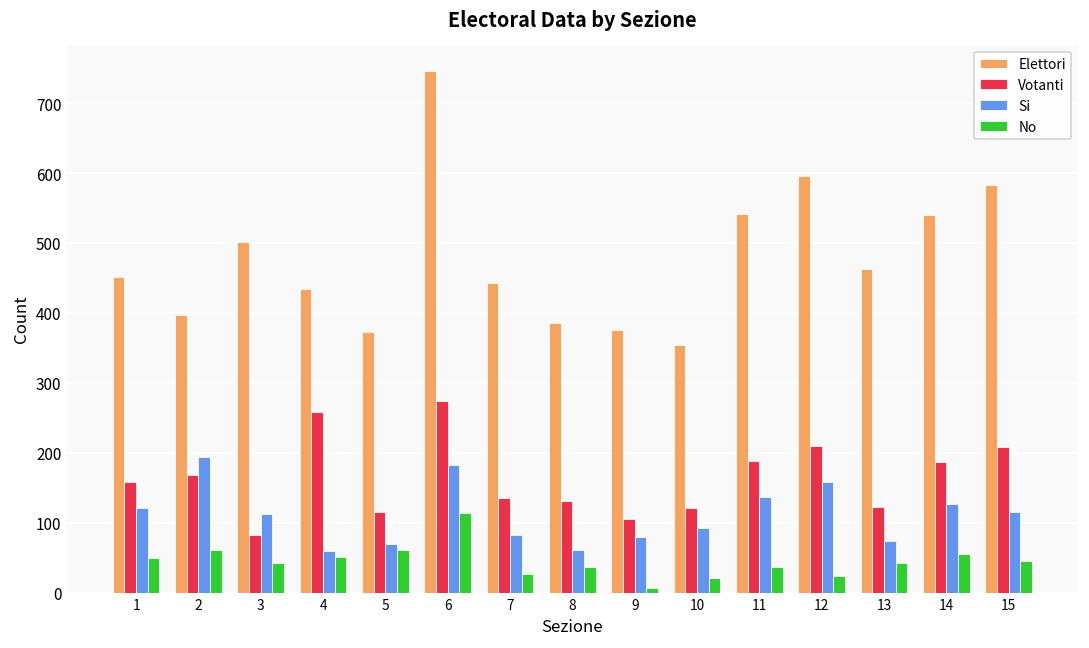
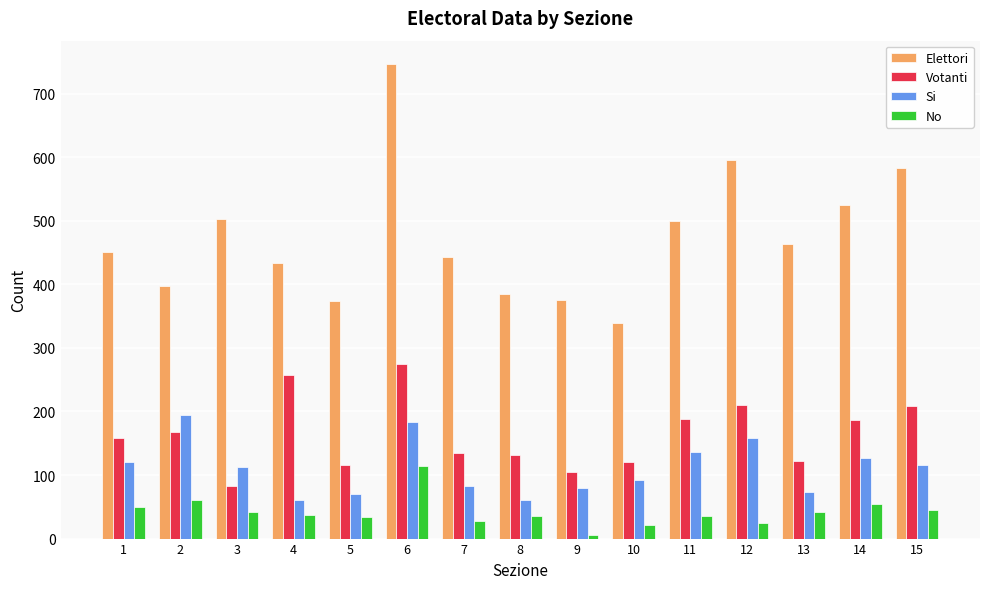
  {
    "Elettori": {
      "1": 450,
      "2": 400,
      "3": 500,
      "4": 430,
      "5": 370,
      "6": 750,
      "7": 440,
      "8": 390,
      "9": 380,
-     "10": 350,
-     "11": 540,
+     "10": 340,
+     "11": 500,
      "12": 600,
      "13": 460,
-     "14": 540,
+     "14": 530,
      "15": 580
    },
    "Votanti": {
      "1": 160,
      "2": 170,
      "3": 80,
      "4": 260,
      "5": 120,
      "6": 270,
      "7": 140,
      "8": 130,
      "9": 110,
      "10": 120,
      "11": 190,
      "12": 210,
      "13": 120,
      "14": 190,
      "15": 210
    },
    "Si": {
      "1": 120,
      "2": 190,
      "3": 110,
      "4": 60,
      "5": 70,
      "6": 180,
      "7": 80,
      "8": 60,
      "9": 80,
      "10": 90,
      "11": 140,
      "12": 160,
      "13": 70,
      "14": 130,
      "15": 120
    },
    "No": {
      "1": 50,
      "2": 60,
      "3": 40,
-     "4": 50,
-     "5": 60,
+     "4": 40,
+     "5": 30,
      "6": 110,
      "7": 30,
      "8": 40,
      "9": 10,
      "10": 20,
      "11": 40,
      "12": 20,
      "13": 40,
      "14": 60,
      "15": 50
    }
  }
